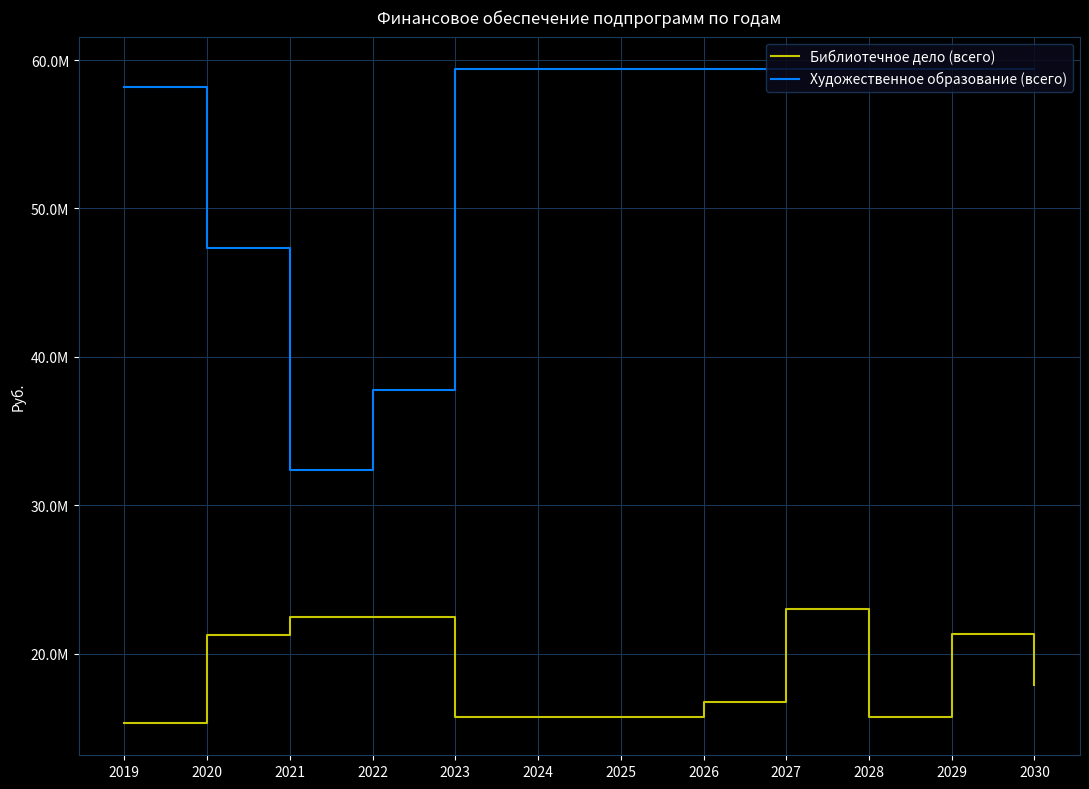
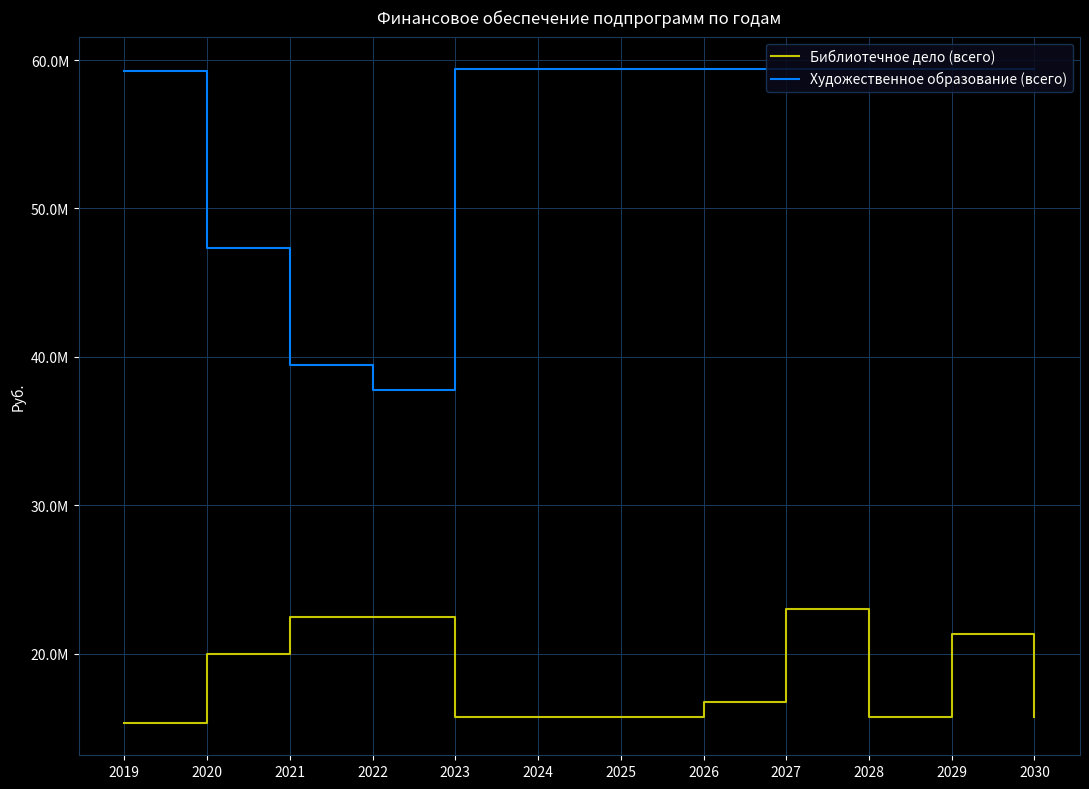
  {
    "Библиотечное дело (всего)": {
      "2019": 15300000,
-     "2020": 21200000,
+     "2020": 20000000,
      "2021": 22500000,
      "2022": 22500000,
      "2023": 15700000,
      "2024": 15700000,
      "2025": 15700000,
      "2026": 16800000,
      "2027": 23000000,
      "2028": 15700000,
      "2029": 21300000,
-     "2030": 17900000
+     "2030": 15700000
    },
    "Художественное образование (всего)": {
-     "2019": 58200000,
+     "2019": 59300000,
      "2020": 47300000,
-     "2021": 32400000,
+     "2021": 39500000,
      "2022": 37700000,
      "2023": 59400000,
      "2024": 59400000,
      "2025": 59400000,
      "2026": 59400000
    }
  }
